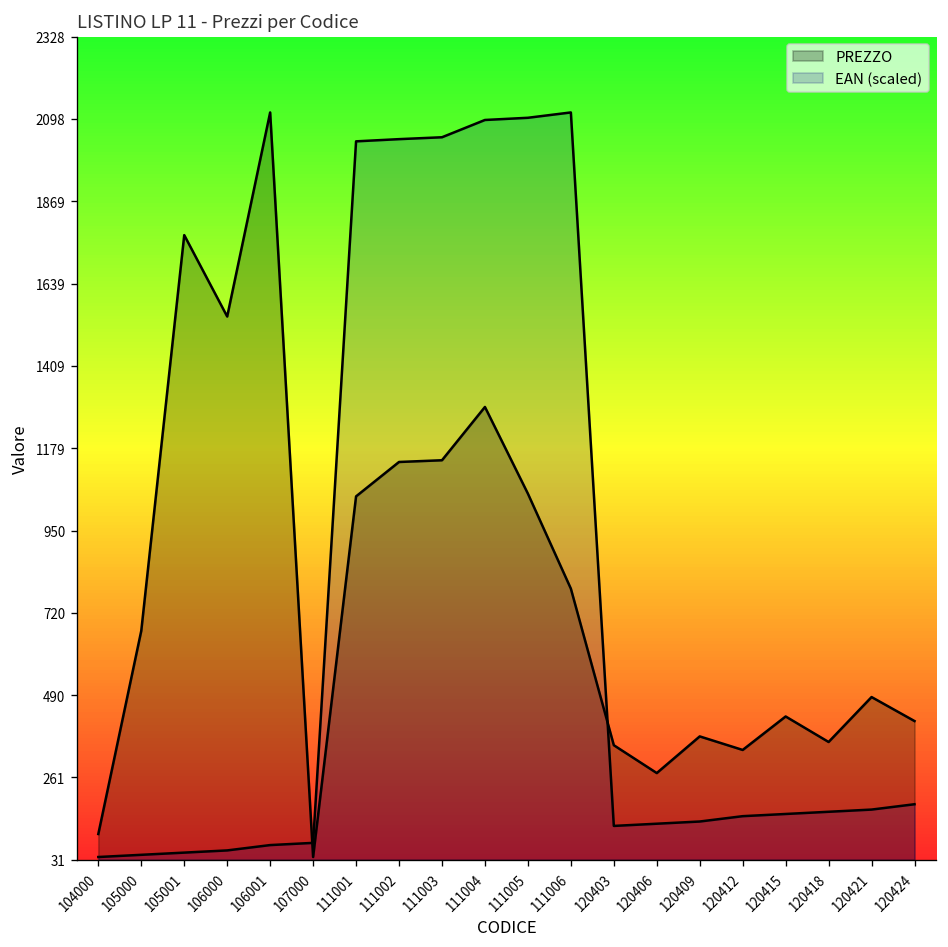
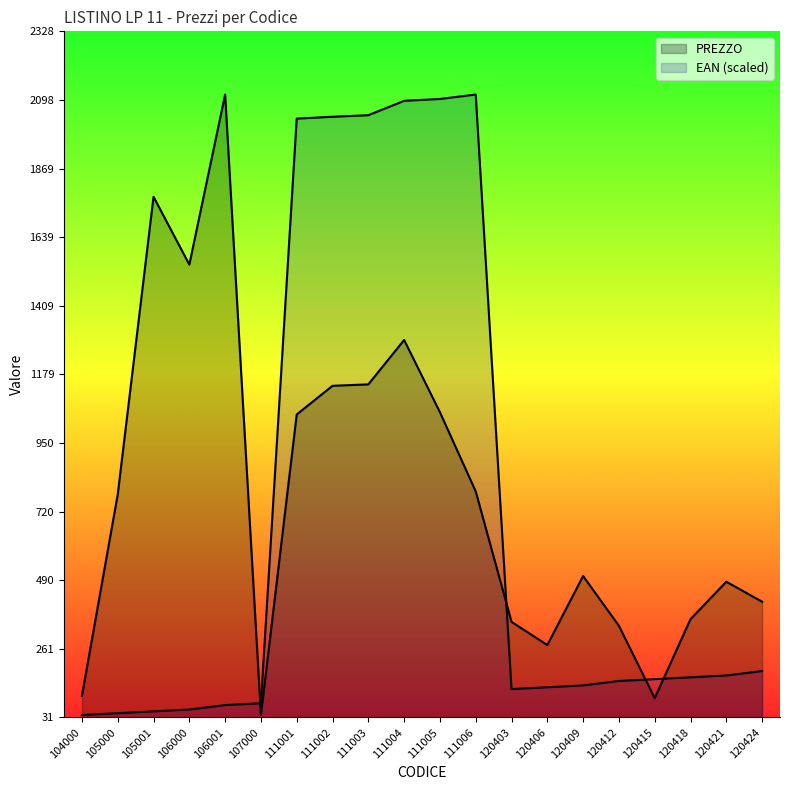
  {
    "PREZZO": {
      "104000": 100,
-     "105000": 670,
+     "105000": 780,
      "105001": 1770,
      "106000": 1550,
      "106001": 2120,
      "107000": 40,
      "111001": 1040,
      "111002": 1140,
      "111003": 1150,
      "111004": 1290,
      "111005": 1050,
      "111006": 790,
      "120403": 350,
      "120406": 270,
-     "120409": 380,
+     "120409": 500,
      "120412": 340,
-     "120415": 430,
+     "120415": 100,
      "120418": 360,
      "120421": 480,
      "120424": 420
    },
    "EAN (scaled)": {
      "104000": 40,
      "105000": 40,
      "105001": 50,
      "106000": 60,
      "106001": 70,
      "107000": 80,
      "111001": 2040,
      "111002": 2040,
      "111003": 2050,
      "111004": 2100,
      "111005": 2100,
      "111006": 2120,
      "120403": 130,
      "120406": 130,
      "120409": 140,
      "120412": 150,
      "120415": 160,
      "120418": 160,
      "120421": 170,
      "120424": 190
    }
  }
